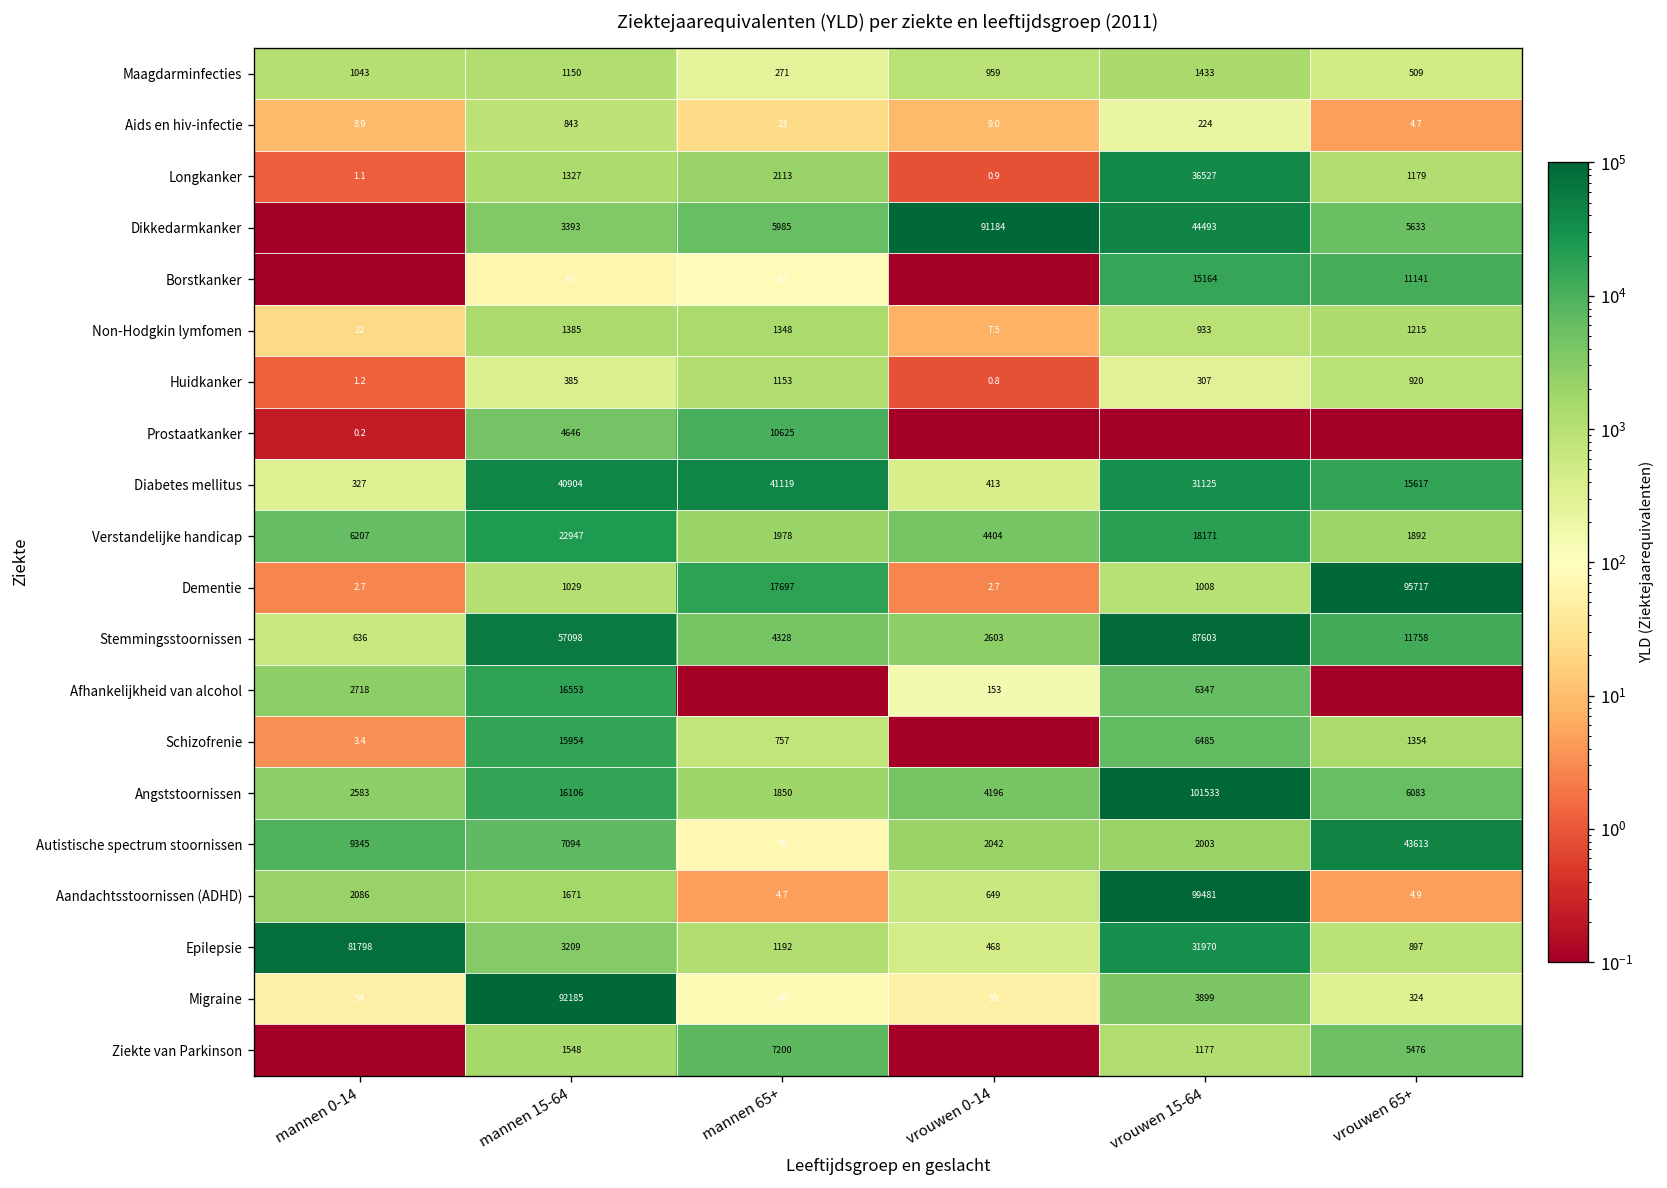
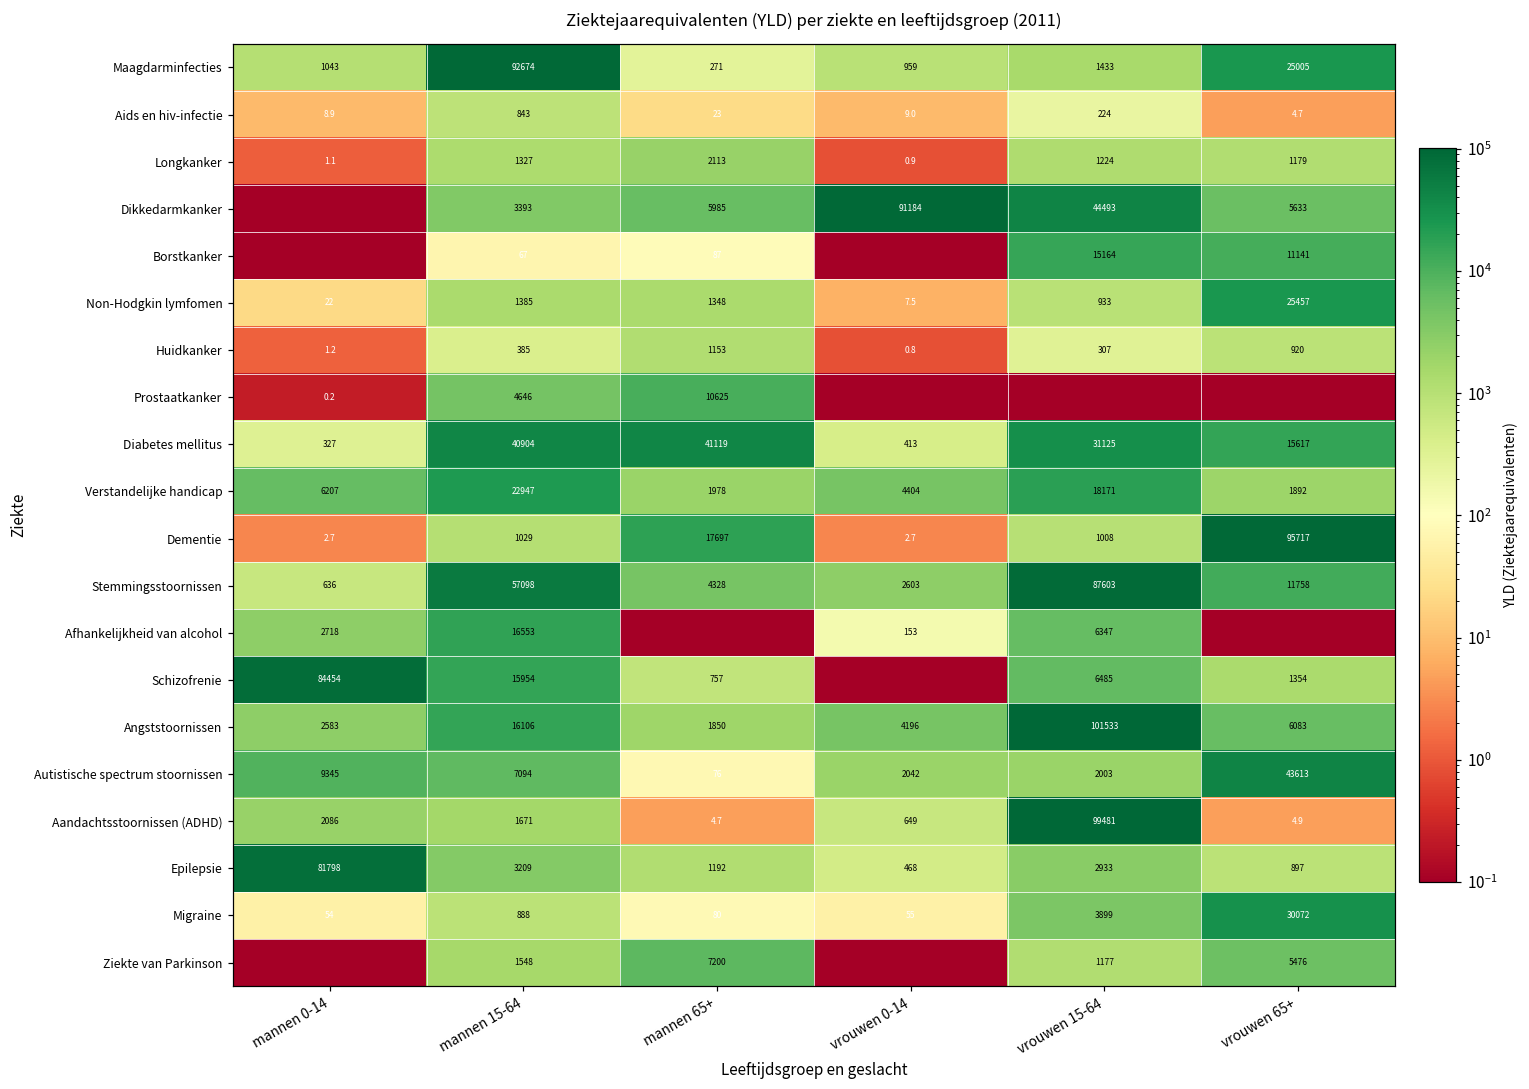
  {
    "Maagdarminfecties": {
      "mannen 0-14": 1043,
-     "mannen 15-64": 1150,
+     "mannen 15-64": 92674,
      "mannen 65+": 271,
      "vrouwen 0-14": 959,
      "vrouwen 15-64": 1433,
-     "vrouwen 65+": 509
+     "vrouwen 65+": 25005
    },
    "Aids en hiv-infectie": {
      "mannen 0-14": 8.9,
      "mannen 15-64": 843,
      "mannen 65+": 23,
      "vrouwen 0-14": 9.0,
      "vrouwen 15-64": 224,
      "vrouwen 65+": 4.7
    },
    "Longkanker": {
      "mannen 0-14": 1.1,
      "mannen 15-64": 1327,
      "mannen 65+": 2113,
      "vrouwen 0-14": 0.9,
-     "vrouwen 15-64": 36527,
+     "vrouwen 15-64": 1224,
      "vrouwen 65+": 1179
    },
    "Dikkedarmkanker": {
      "mannen 15-64": 3393,
      "mannen 65+": 5985,
      "vrouwen 0-14": 91184,
      "vrouwen 15-64": 44493,
      "vrouwen 65+": 5633
    },
    "Borstkanker": {
      "mannen 15-64": 67,
      "mannen 65+": 87,
      "vrouwen 15-64": 15164,
      "vrouwen 65+": 11141
    },
    "Non-Hodgkin lymfomen": {
      "mannen 0-14": 22,
      "mannen 15-64": 1385,
      "mannen 65+": 1348,
      "vrouwen 0-14": 7.5,
      "vrouwen 15-64": 933,
-     "vrouwen 65+": 1215
+     "vrouwen 65+": 25457
    },
    "Huidkanker": {
      "mannen 0-14": 1.2,
      "mannen 15-64": 385,
      "mannen 65+": 1153,
      "vrouwen 0-14": 0.8,
      "vrouwen 15-64": 307,
      "vrouwen 65+": 920
    },
    "Prostaatkanker": {
      "mannen 0-14": 0.2,
      "mannen 15-64": 4646,
      "mannen 65+": 10625
    },
    "Diabetes mellitus": {
      "mannen 0-14": 327,
      "mannen 15-64": 40904,
      "mannen 65+": 41119,
      "vrouwen 0-14": 413,
      "vrouwen 15-64": 31125,
      "vrouwen 65+": 15617
    },
    "Verstandelijke handicap": {
      "mannen 0-14": 6207,
      "mannen 15-64": 22947,
      "mannen 65+": 1978,
      "vrouwen 0-14": 4404,
      "vrouwen 15-64": 18171,
      "vrouwen 65+": 1892
    },
    "Dementie": {
      "mannen 0-14": 2.7,
      "mannen 15-64": 1029,
      "mannen 65+": 17697,
      "vrouwen 0-14": 2.7,
      "vrouwen 15-64": 1008,
      "vrouwen 65+": 95717
    },
    "Stemmingsstoornissen": {
      "mannen 0-14": 636,
      "mannen 15-64": 57098,
      "mannen 65+": 4328,
      "vrouwen 0-14": 2603,
      "vrouwen 15-64": 87603,
      "vrouwen 65+": 11758
    },
    "Afhankelijkheid van alcohol": {
      "mannen 0-14": 2718,
      "mannen 15-64": 16553,
      "vrouwen 0-14": 153,
      "vrouwen 15-64": 6347
    },
    "Schizofrenie": {
-     "mannen 0-14": 3.4,
+     "mannen 0-14": 84454,
      "mannen 15-64": 15954,
      "mannen 65+": 757,
      "vrouwen 15-64": 6485,
      "vrouwen 65+": 1354
    },
    "Angststoornissen": {
      "mannen 0-14": 2583,
      "mannen 15-64": 16106,
      "mannen 65+": 1850,
      "vrouwen 0-14": 4196,
      "vrouwen 15-64": 101533,
      "vrouwen 65+": 6083
    },
    "Autistische spectrum stoornissen": {
      "mannen 0-14": 9345,
      "mannen 15-64": 7094,
      "mannen 65+": 76,
      "vrouwen 0-14": 2042,
      "vrouwen 15-64": 2003,
      "vrouwen 65+": 43613
    },
    "Aandachtsstoornissen (ADHD)": {
      "mannen 0-14": 2086,
      "mannen 15-64": 1671,
      "mannen 65+": 4.7,
      "vrouwen 0-14": 649,
      "vrouwen 15-64": 99481,
      "vrouwen 65+": 4.9
    },
    "Epilepsie": {
      "mannen 0-14": 81798,
      "mannen 15-64": 3209,
      "mannen 65+": 1192,
      "vrouwen 0-14": 468,
-     "vrouwen 15-64": 31970,
+     "vrouwen 15-64": 2933,
      "vrouwen 65+": 897
    },
    "Migraine": {
      "mannen 0-14": 54,
-     "mannen 15-64": 92185,
+     "mannen 15-64": 888,
      "mannen 65+": 80,
      "vrouwen 0-14": 55,
      "vrouwen 15-64": 3899,
-     "vrouwen 65+": 324
+     "vrouwen 65+": 30072
    },
    "Ziekte van Parkinson": {
      "mannen 15-64": 1548,
      "mannen 65+": 7200,
      "vrouwen 15-64": 1177,
      "vrouwen 65+": 5476
    }
  }
